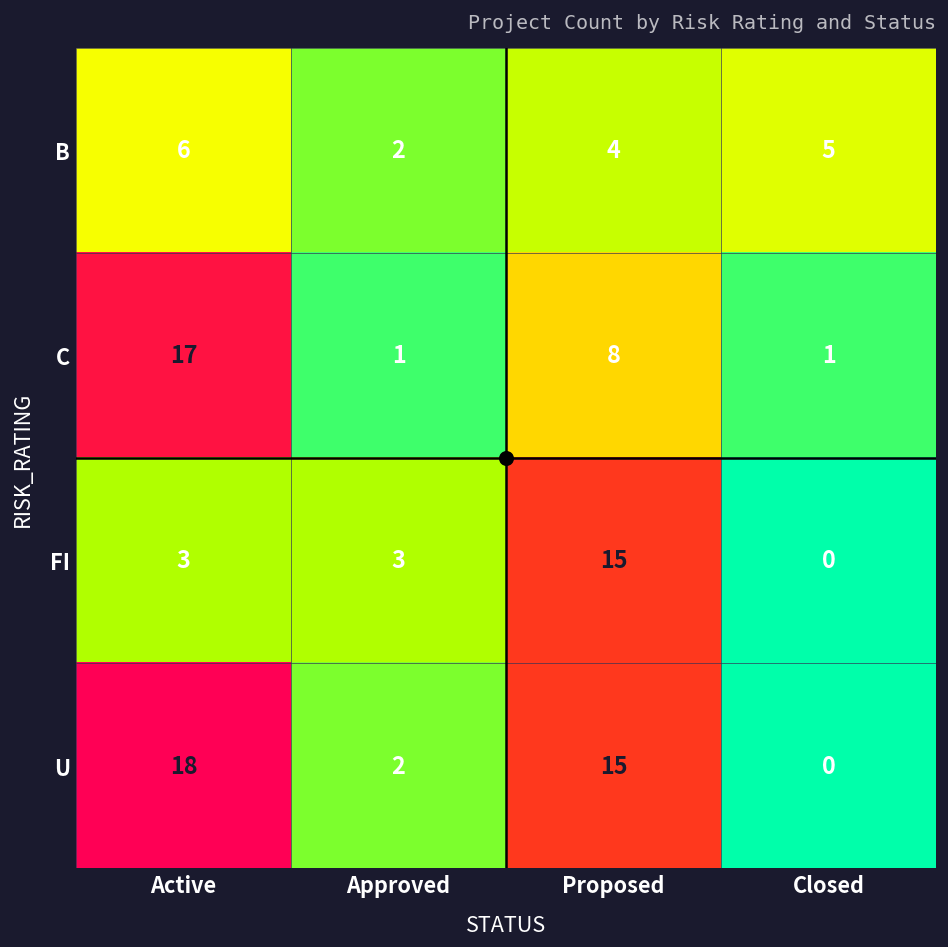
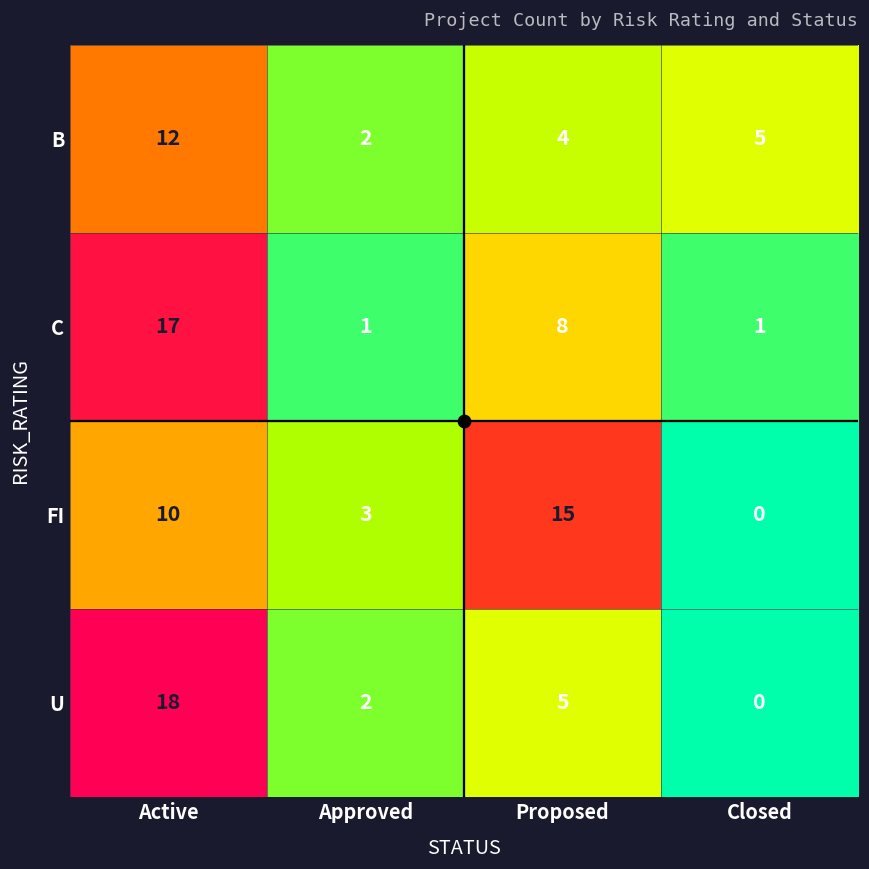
  {
    "B": {
-     "Active": 6,
+     "Active": 12,
      "Approved": 2,
      "Proposed": 4,
      "Closed": 5
    },
    "C": {
      "Active": 17,
      "Approved": 1,
      "Proposed": 8,
      "Closed": 1
    },
    "FI": {
-     "Active": 3,
+     "Active": 10,
      "Approved": 3,
      "Proposed": 15,
      "Closed": 0
    },
    "U": {
      "Active": 18,
      "Approved": 2,
-     "Proposed": 15,
+     "Proposed": 5,
      "Closed": 0
    }
  }
